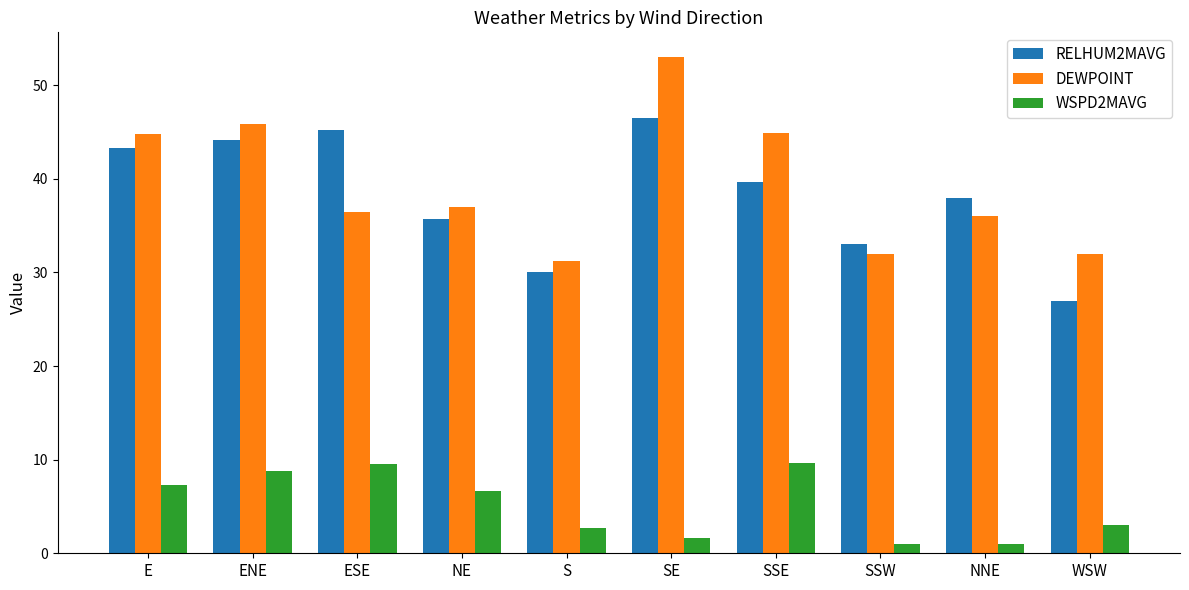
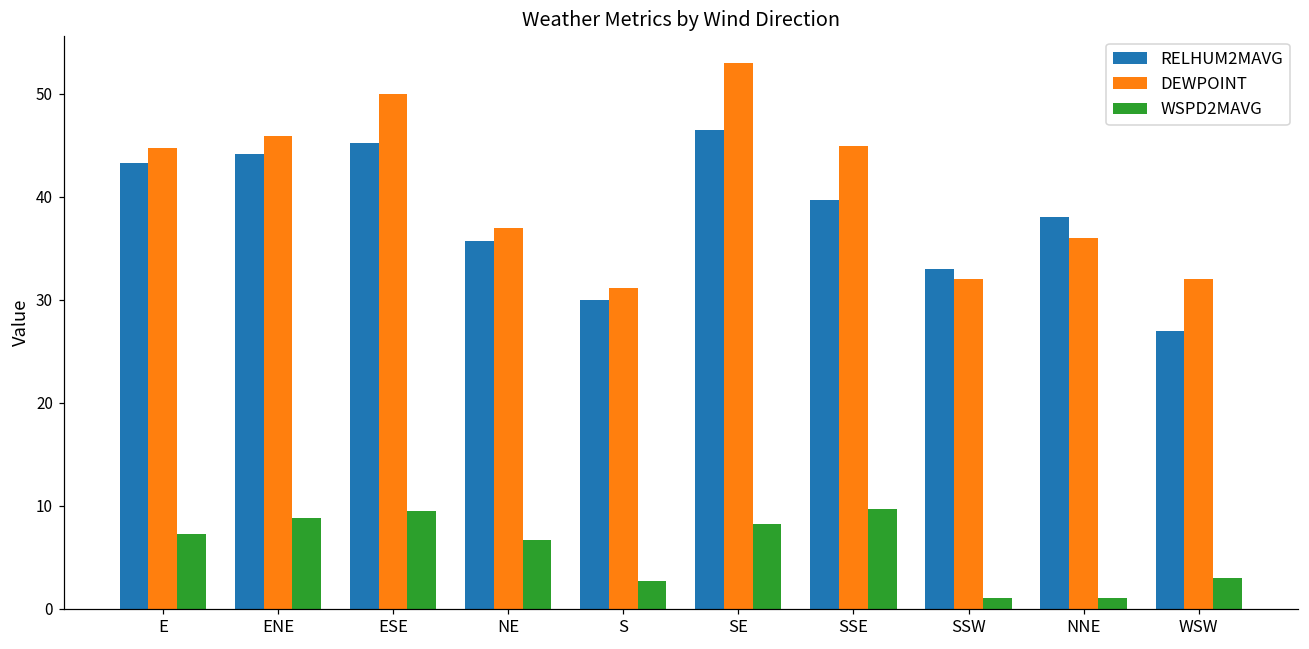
  {
    "RELHUM2MAVG": {
      "E": 43,
      "ENE": 44,
      "ESE": 45,
      "NE": 36,
      "S": 30,
      "SE": 47,
      "SSE": 40,
      "SSW": 33,
      "NNE": 38,
      "WSW": 27
    },
    "DEWPOINT": {
      "E": 45,
      "ENE": 46,
-     "ESE": 37,
+     "ESE": 50,
      "NE": 37,
      "S": 31,
      "SE": 53,
      "SSE": 45,
      "SSW": 32,
      "NNE": 36,
      "WSW": 32
    },
    "WSPD2MAVG": {
      "E": 7,
      "ENE": 9,
      "ESE": 10,
      "NE": 7,
      "S": 3,
-     "SE": 2,
+     "SE": 8,
      "SSE": 10,
      "SSW": 1,
      "NNE": 1,
      "WSW": 3
    }
  }
